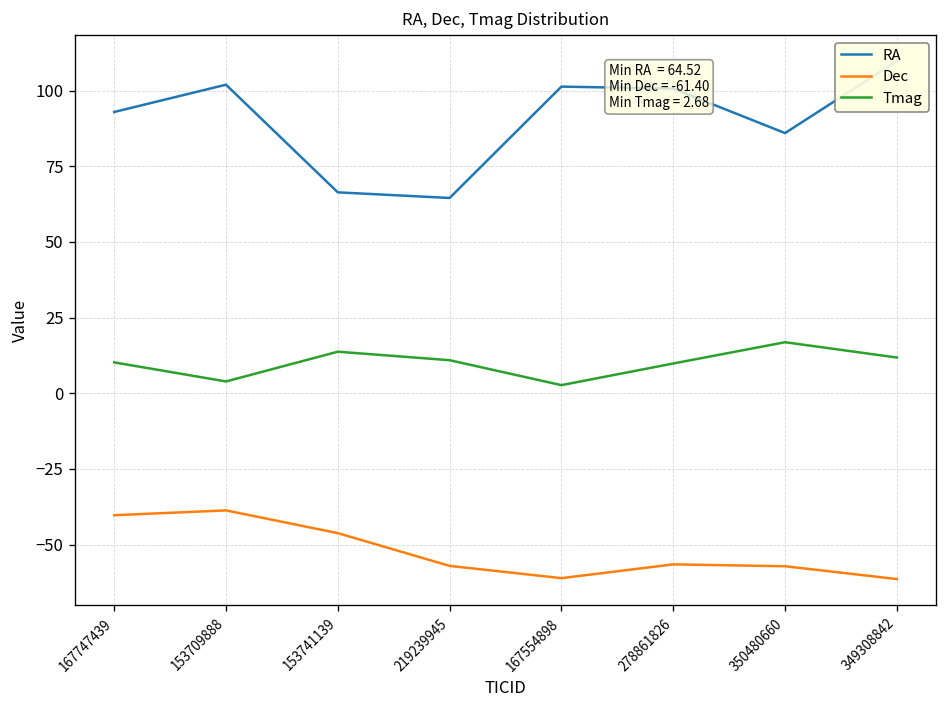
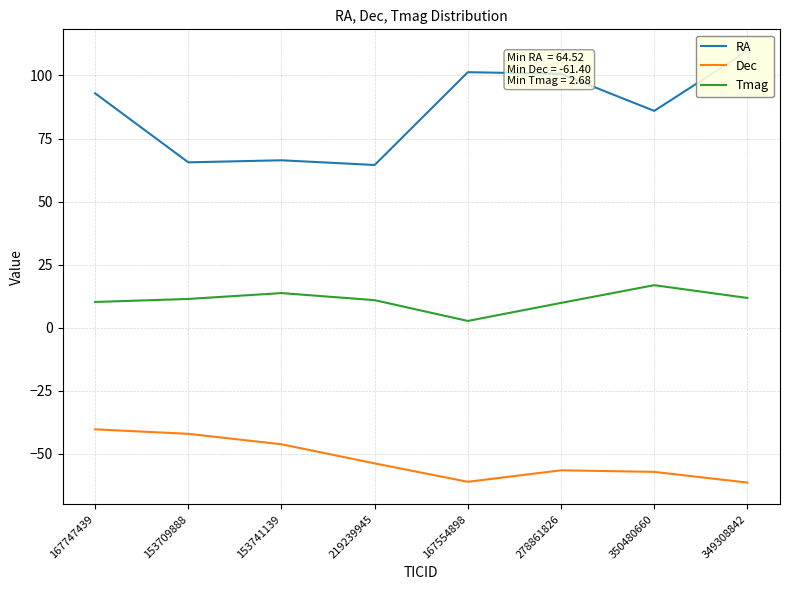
  {
    "RA": {
      "167747439": 93,
-     "153709888": 102,
+     "153709888": 66,
      "153741139": 66,
      "219239945": 65,
      "167554898": 101,
      "350480660": 86
    },
    "Dec": {
      "167747439": -40,
-     "153709888": -39,
+     "153709888": -42,
      "153741139": -46,
-     "219239945": -57,
+     "219239945": -54,
      "167554898": -61,
      "278861826": -57,
      "350480660": -57,
      "349308842": -61
    },
    "Tmag": {
      "167747439": 10,
-     "153709888": 4,
+     "153709888": 11,
      "153741139": 14,
      "219239945": 11,
      "167554898": 3,
      "278861826": 10,
      "350480660": 17,
      "349308842": 12
    }
  }
